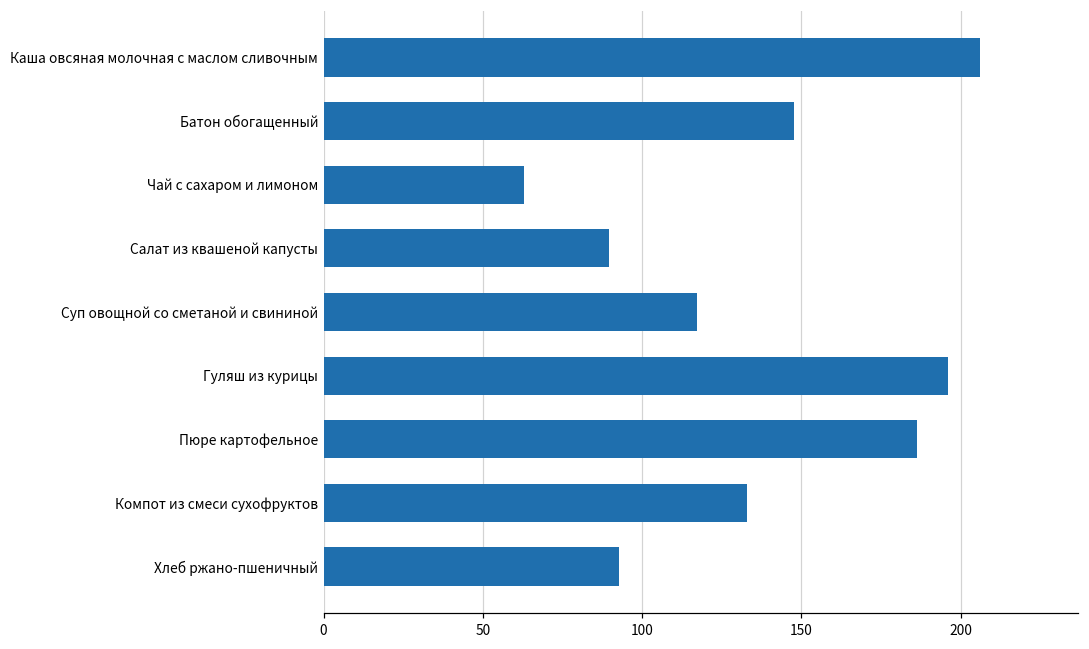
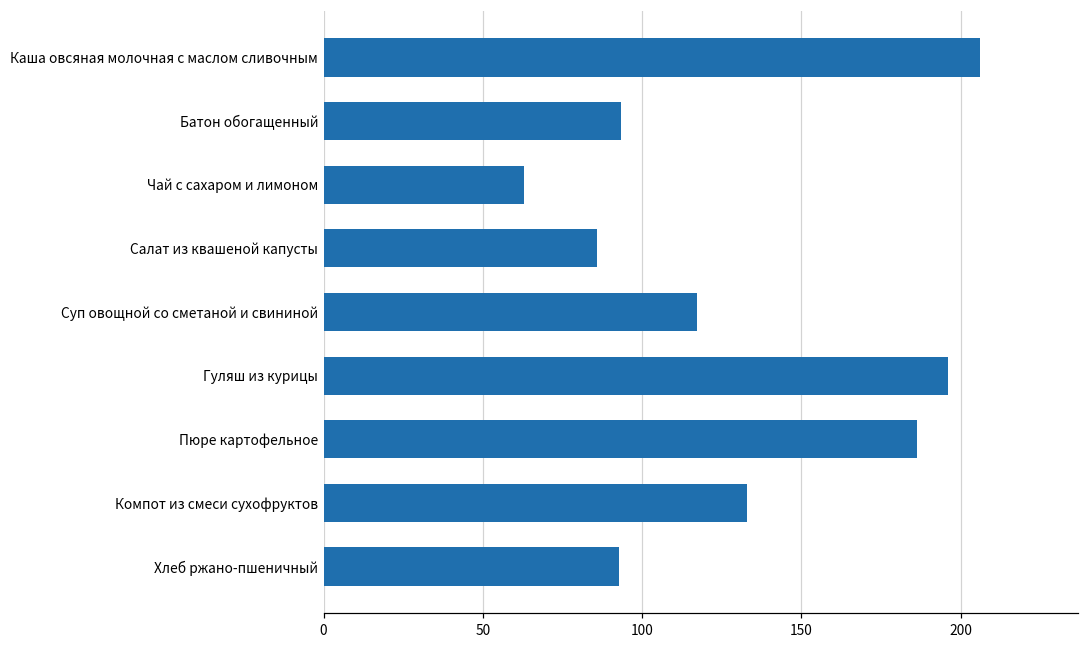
  {
    "Каша овсяная молочная с маслом сливочным": 206,
-   "Батон обогащенный": 148,
+   "Батон обогащенный": 94,
    "Чай с сахаром и лимоном": 63,
-   "Салат из квашеной капусты": 90,
+   "Салат из квашеной капусты": 86,
    "Суп овощной со сметаной и свининой": 117,
    "Гуляш из курицы": 196,
    "Пюре картофельное": 186,
    "Компот из смеси сухофруктов": 133,
    "Хлеб ржано-пшеничный": 93
  }
